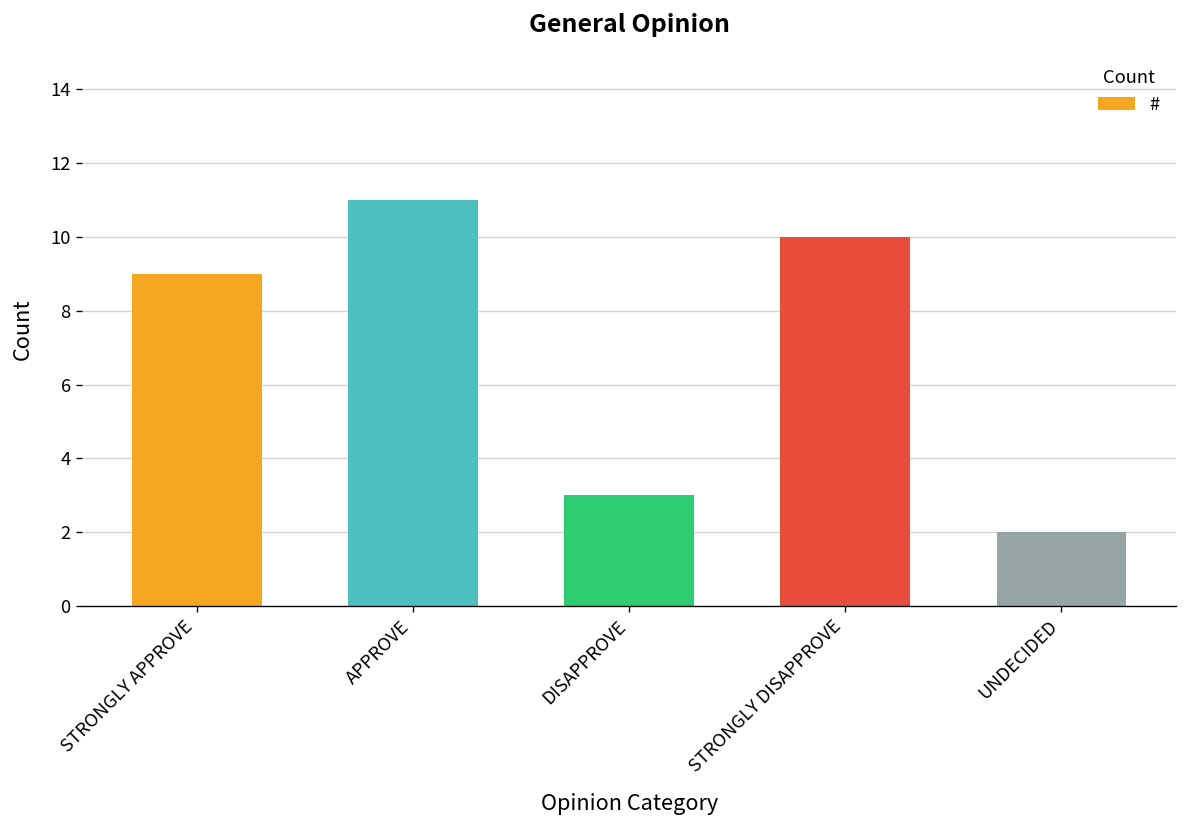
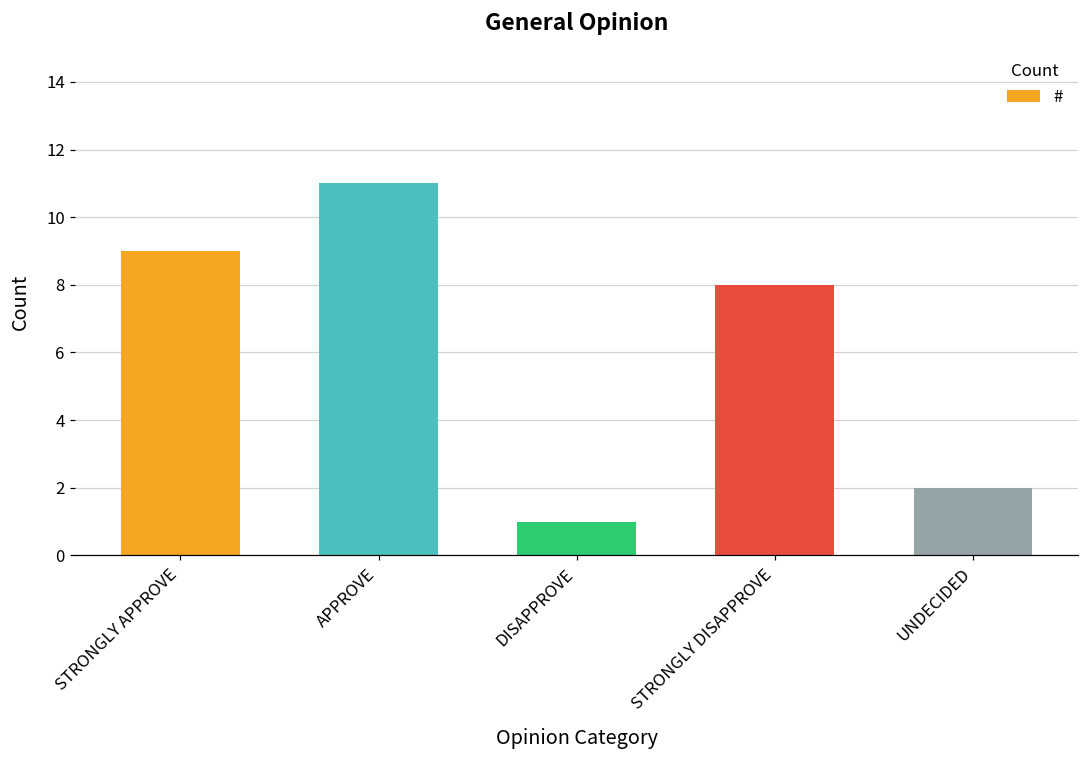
  {
    "STRONGLY APPROVE": 9,
    "APPROVE": 11,
-   "DISAPPROVE": 3,
-   "STRONGLY DISAPPROVE": 10,
+   "DISAPPROVE": 1,
+   "STRONGLY DISAPPROVE": 8,
    "UNDECIDED": 2
  }
